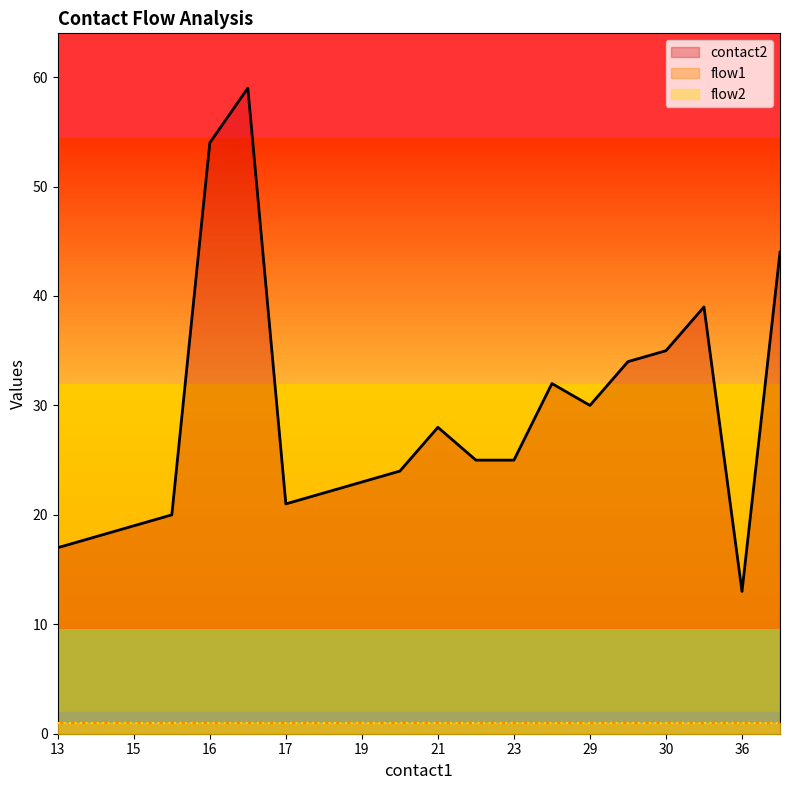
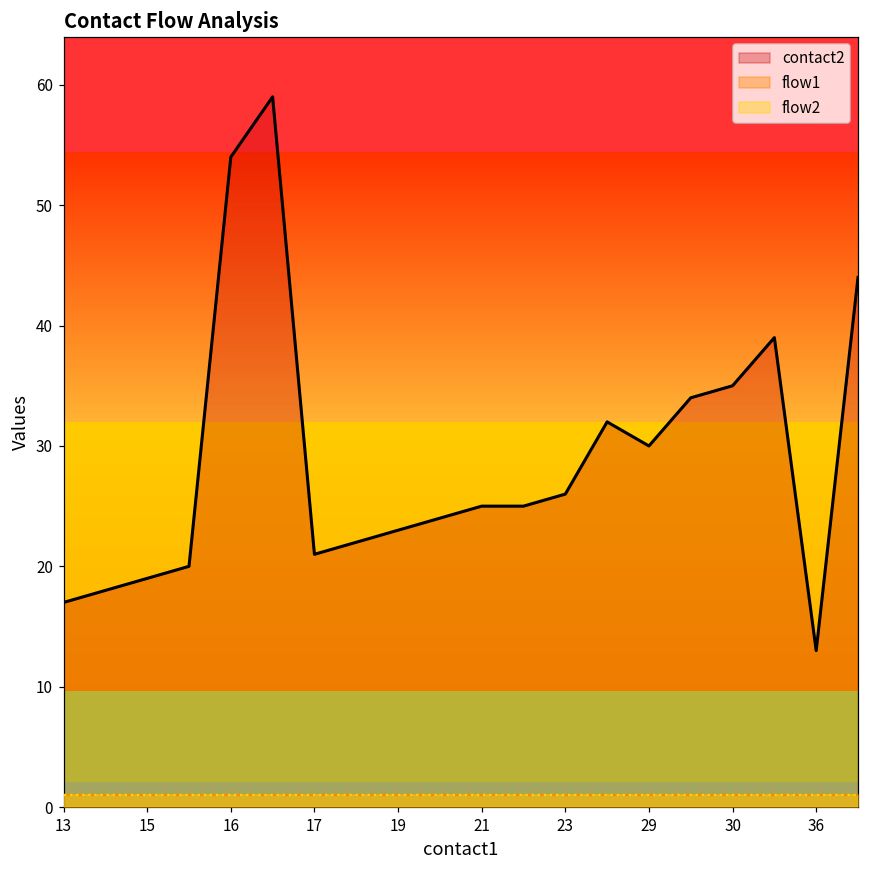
  {
    "contact2": {
      "16": 54,
-     "21": 28,
-     "23": 25,
+     "21": 25,
+     "23": 26,
      "29": 30,
      "30": 35,
      "36": 13
    }
  }
